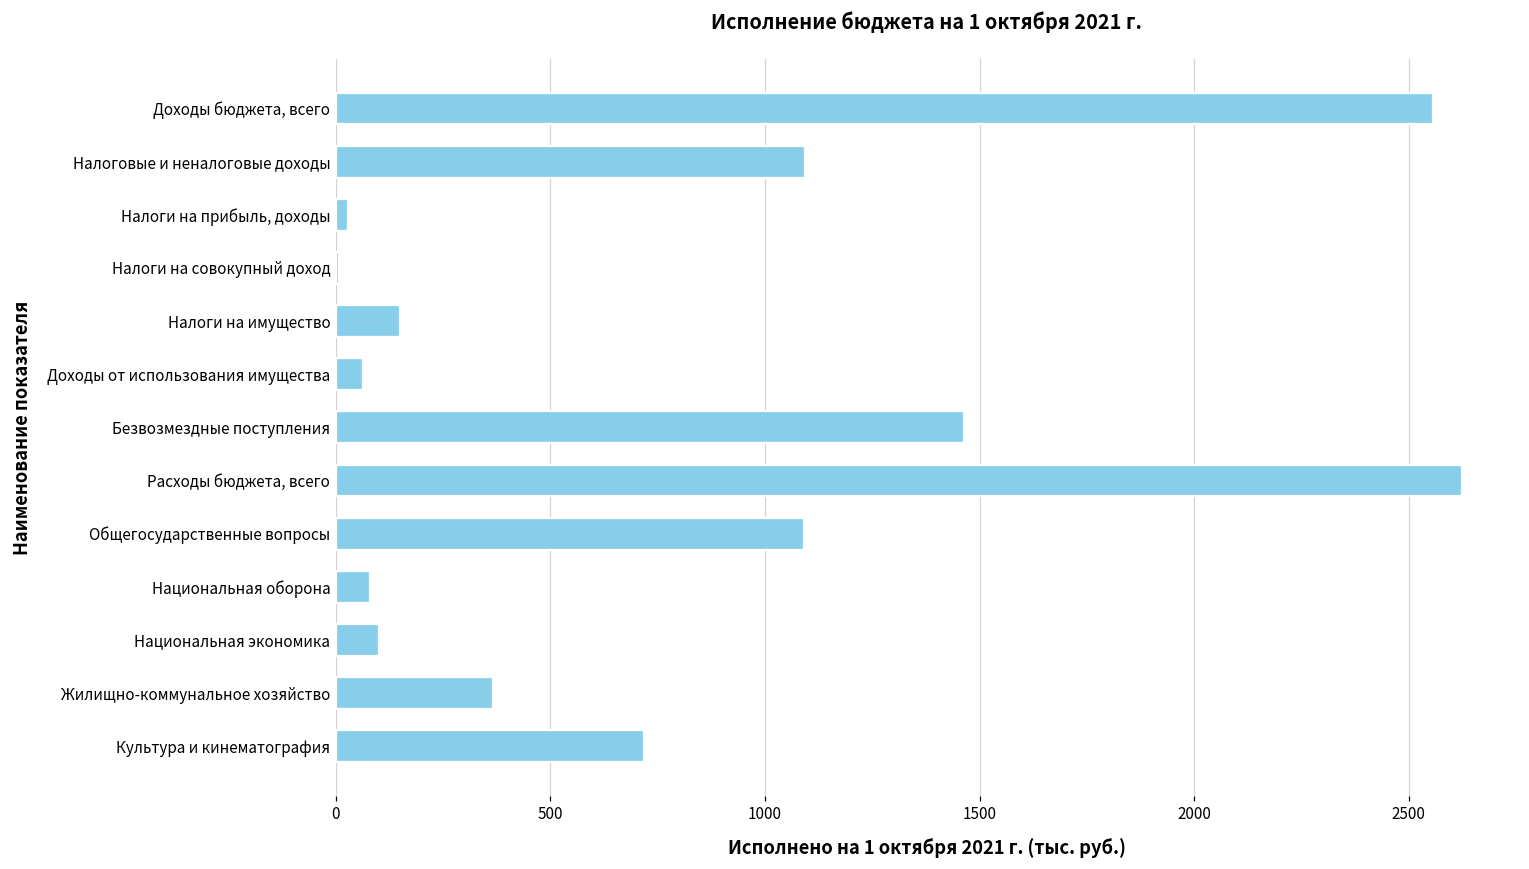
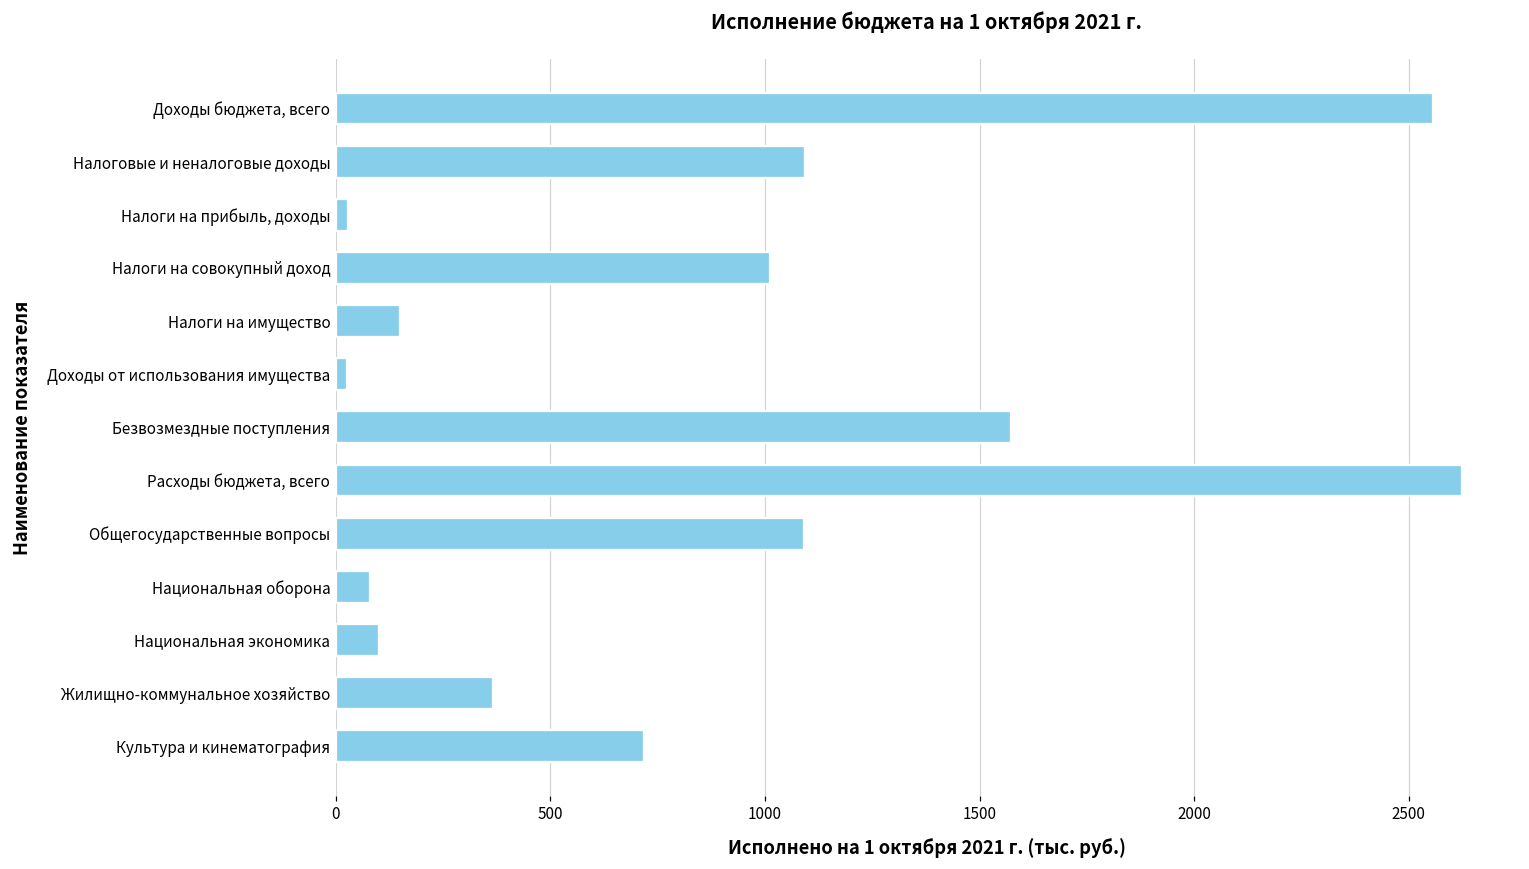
  {
    "Доходы бюджета, всего": 2560,
    "Налоговые и неналоговые доходы": 1090,
    "Налоги на прибыль, доходы": 30,
-   "Налоги на совокупный доход": 10,
+   "Налоги на совокупный доход": 1010,
    "Налоги на имущество": 150,
-   "Доходы от использования имущества": 60,
-   "Безвозмездные поступления": 1460,
+   "Доходы от использования имущества": 30,
+   "Безвозмездные поступления": 1570,
    "Расходы бюджета, всего": 2620,
    "Общегосударственные вопросы": 1090,
    "Национальная оборона": 80,
    "Национальная экономика": 100,
    "Жилищно-коммунальное хозяйство": 370,
    "Культура и кинематография": 720
  }
